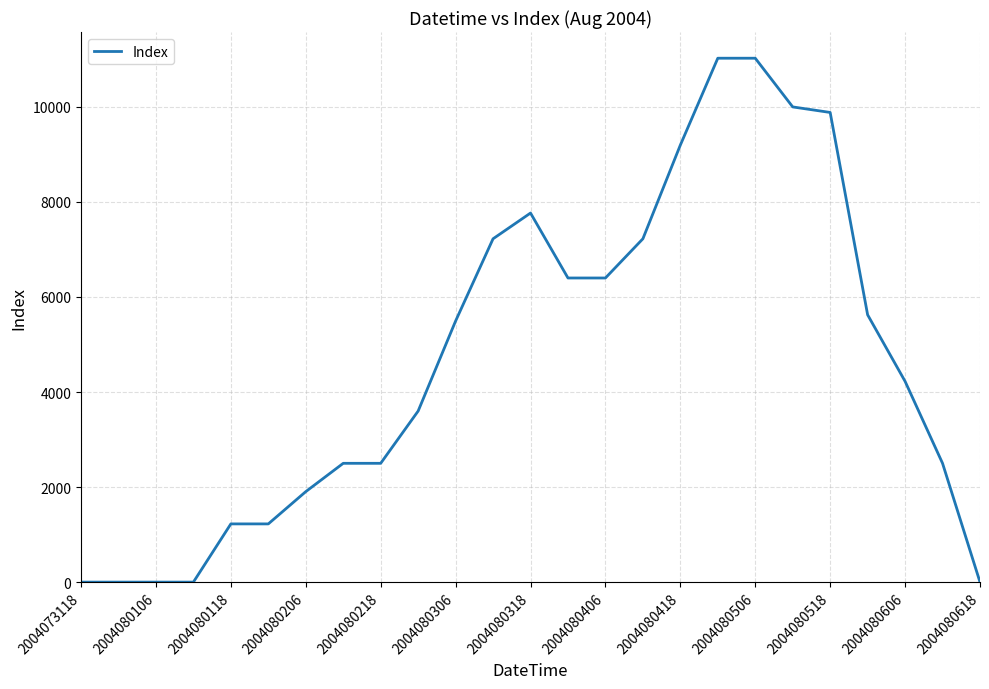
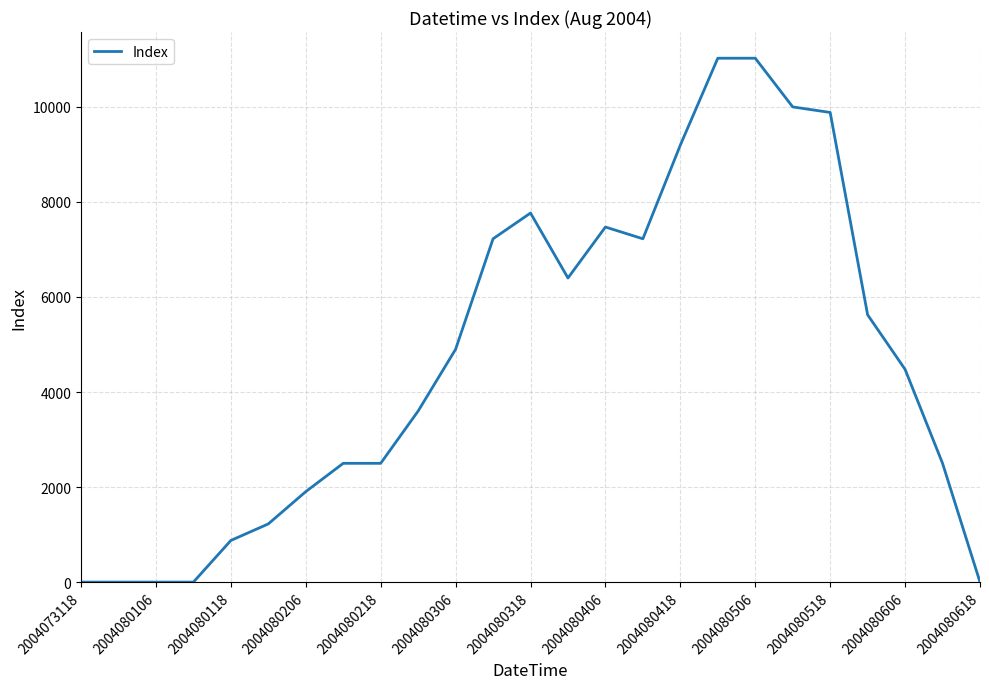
  {
    "2004073118": 0,
    "2004080106": 0,
-   "2004080118": 1200,
+   "2004080118": 900,
    "2004080206": 1900,
    "2004080218": 2500,
-   "2004080306": 5500,
+   "2004080306": 4900,
    "2004080318": 7800,
-   "2004080406": 6400,
+   "2004080406": 7500,
    "2004080418": 9200,
    "2004080506": 11000,
    "2004080518": 9900,
-   "2004080606": 4200,
+   "2004080606": 4500,
    "2004080618": 0
  }
